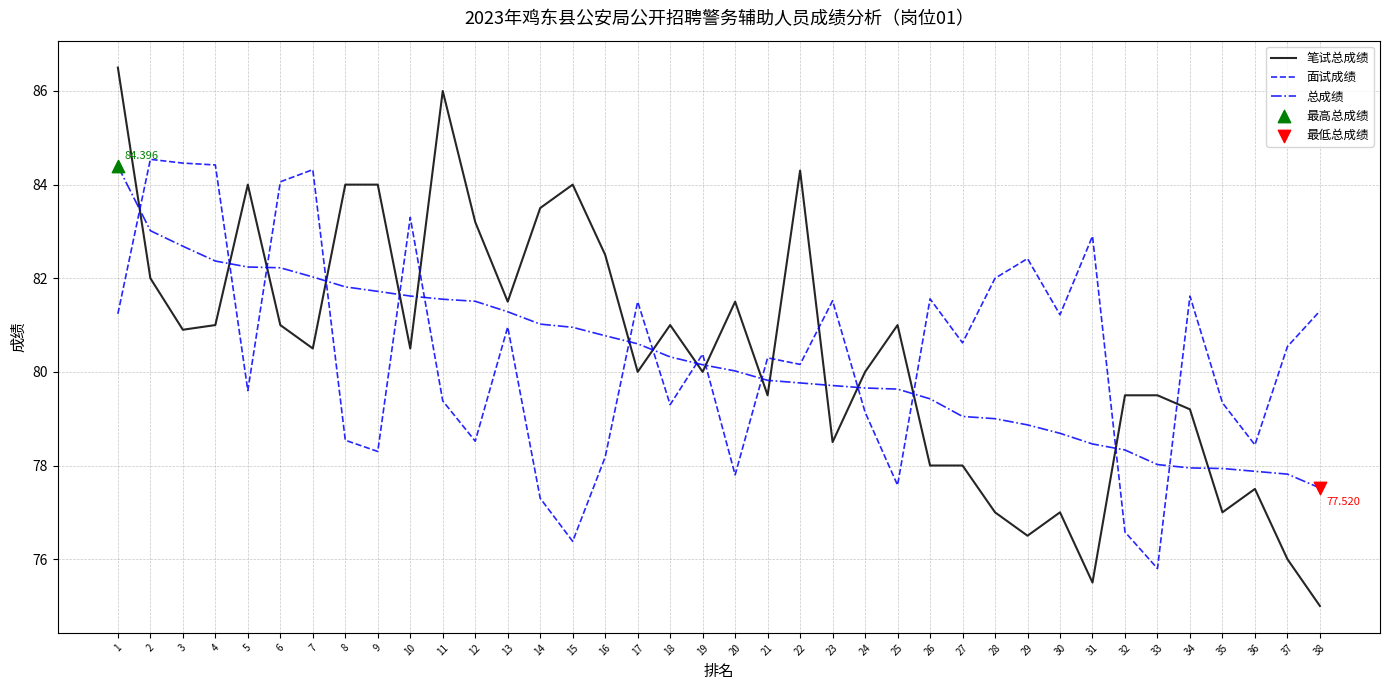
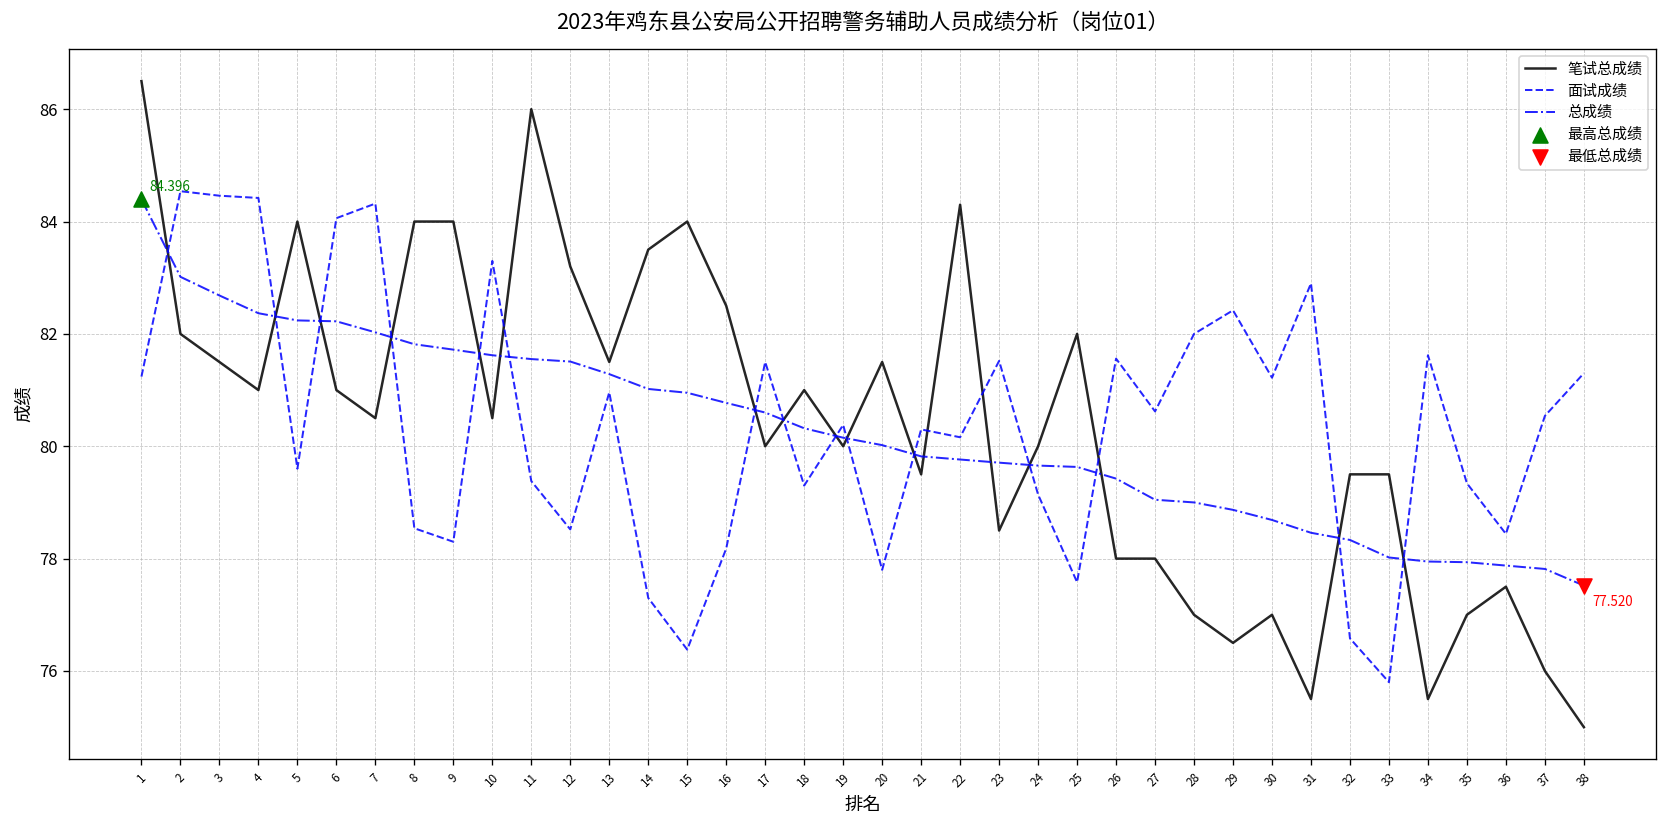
  {
    "笔试总成绩": {
      "1": 86.5,
      "2": 82.0,
-     "3": 80.9,
+     "3": 81.5,
      "4": 81.0,
      "5": 84.0,
      "6": 81.0,
      "7": 80.5,
      "8": 84.0,
      "9": 84.0,
      "10": 80.5,
      "11": 86.0,
      "12": 83.2,
      "13": 81.5,
      "14": 83.5,
      "15": 84.0,
      "16": 82.5,
      "17": 80.0,
      "18": 81.0,
      "19": 80.0,
      "20": 81.5,
      "21": 79.5,
      "22": 84.3,
      "23": 78.5,
      "24": 80.0,
-     "25": 81,
+     "25": 82,
      "26": 78.0,
      "27": 78.0,
      "28": 77.0,
      "29": 76.5,
      "30": 77.0,
      "31": 75.5,
      "32": 79.5,
      "33": 79.5,
-     "34": 79.2,
+     "34": 75.5,
      "35": 77.0,
      "36": 77.5,
      "37": 76.0,
      "38": 75.0
    }
  }
